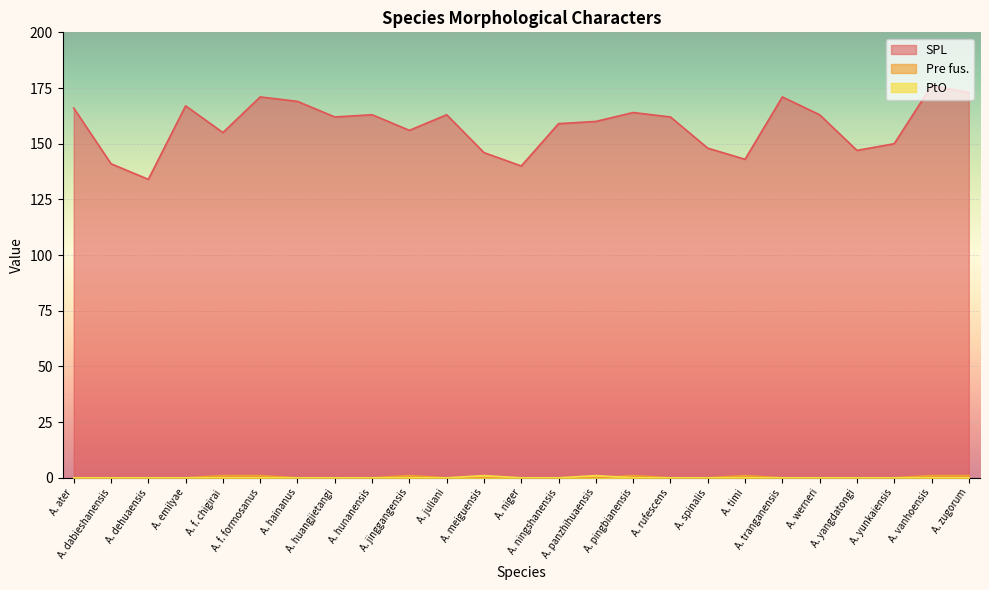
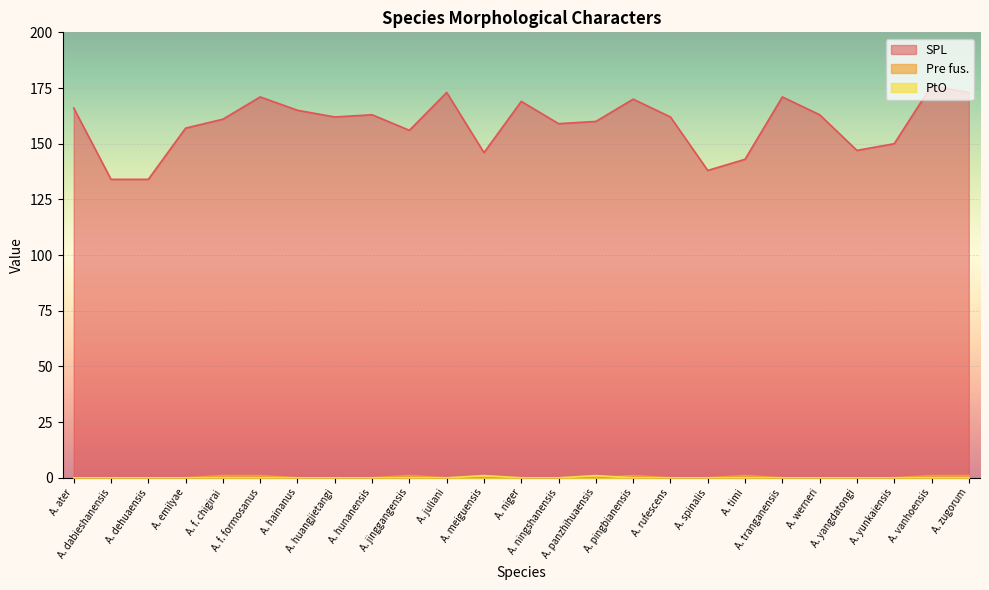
  {
    "SPL": {
      "A. ater": 166,
-     "A. dabieshanensis": 141,
+     "A. dabieshanensis": 134,
      "A. dehuaensis": 134,
-     "A. emilyae": 167,
-     "A. f. chigirai": 155,
+     "A. emilyae": 157,
+     "A. f. chigirai": 161,
      "A. f. formosanus": 171,
-     "A. hainanus": 169,
+     "A. hainanus": 165,
      "A. huangjietangi": 162,
      "A. hunanensis": 163,
      "A. jinggangensis": 156,
-     "A. juliani": 163,
+     "A. juliani": 173,
      "A. meiguensis": 146,
-     "A. niger": 140,
+     "A. niger": 169,
      "A. ningshanensis": 159,
      "A. panzhihuaensis": 160,
-     "A. pingbianensis": 164,
+     "A. pingbianensis": 170,
      "A. rufescens": 162,
-     "A. spinalis": 148,
+     "A. spinalis": 138,
      "A. timi": 143,
      "A. tranganensis": 171,
      "A. werneri": 163,
      "A. yangdatongi": 147,
      "A. yunkaiensis": 150
    }
  }
